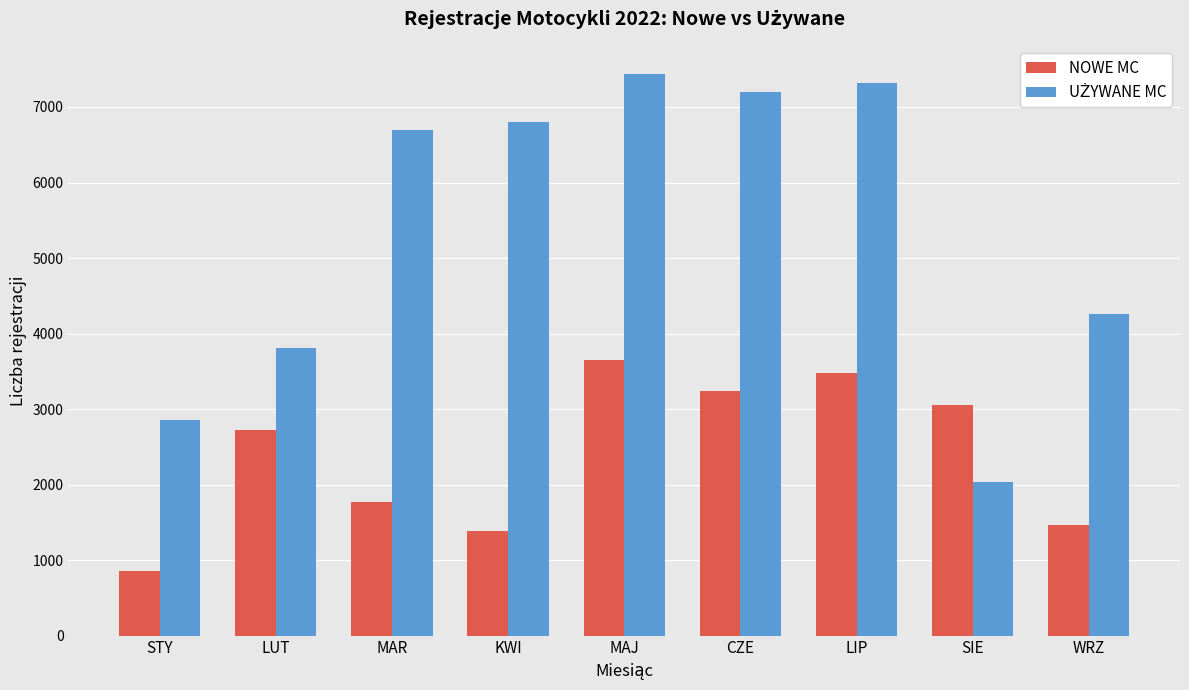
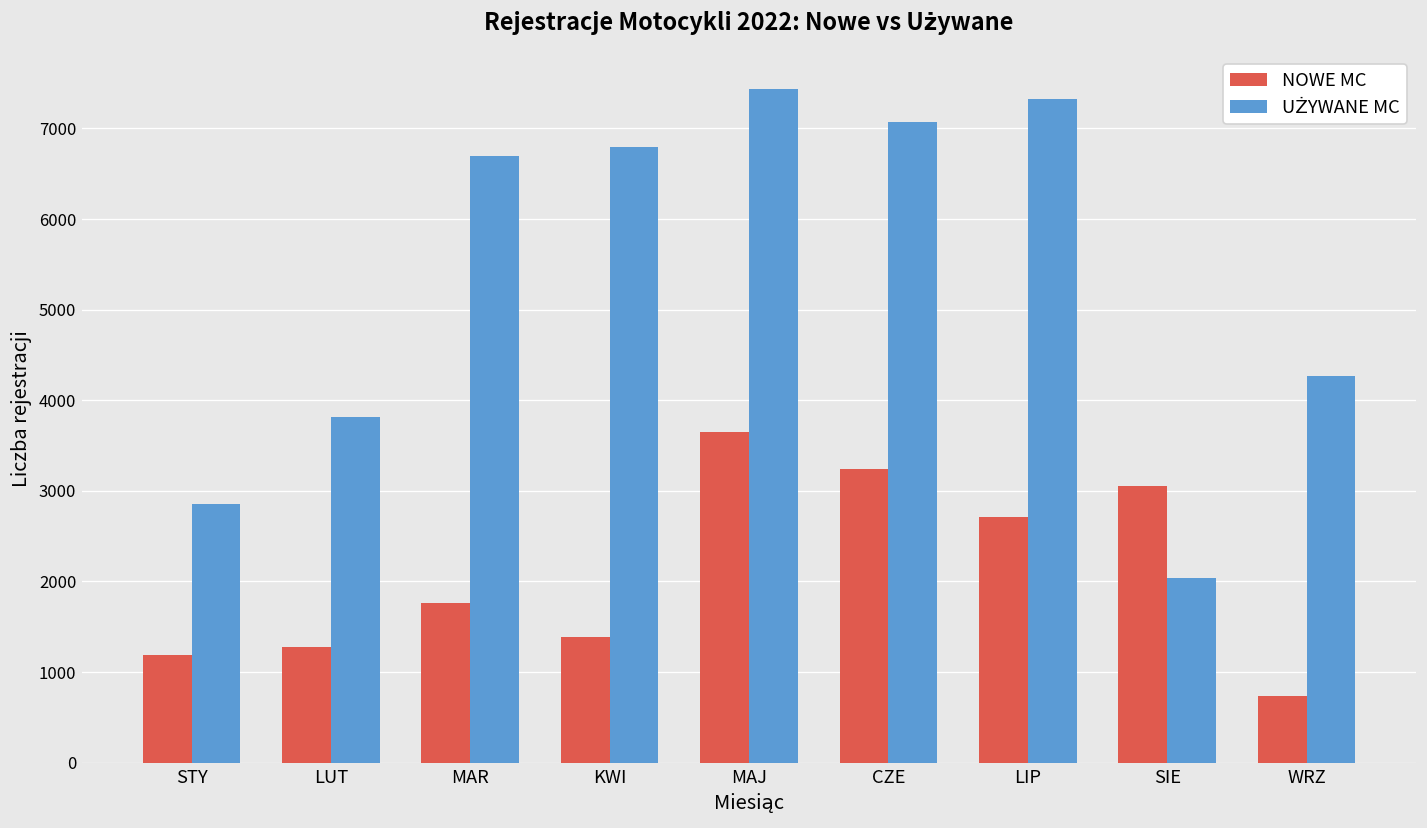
  {
    "NOWE MC": {
-     "STY": 900,
-     "LUT": 2700,
+     "STY": 1200,
+     "LUT": 1300,
      "MAR": 1800,
      "KWI": 1400,
      "MAJ": 3600,
      "CZE": 3200,
-     "LIP": 3500,
+     "LIP": 2700,
      "SIE": 3100,
-     "WRZ": 1500
+     "WRZ": 700
    },
    "UŻYWANE MC": {
      "STY": 2900,
      "LUT": 3800,
      "MAR": 6700,
      "KWI": 6800,
      "MAJ": 7400,
-     "CZE": 7200,
+     "CZE": 7100,
      "LIP": 7300,
      "SIE": 2000,
      "WRZ": 4300
    }
  }
